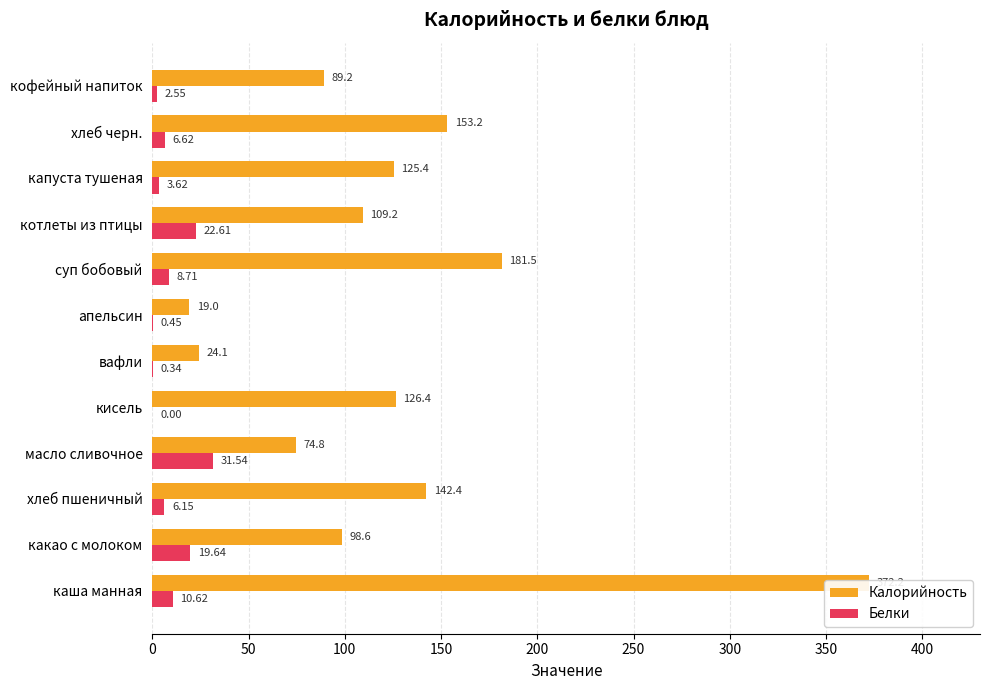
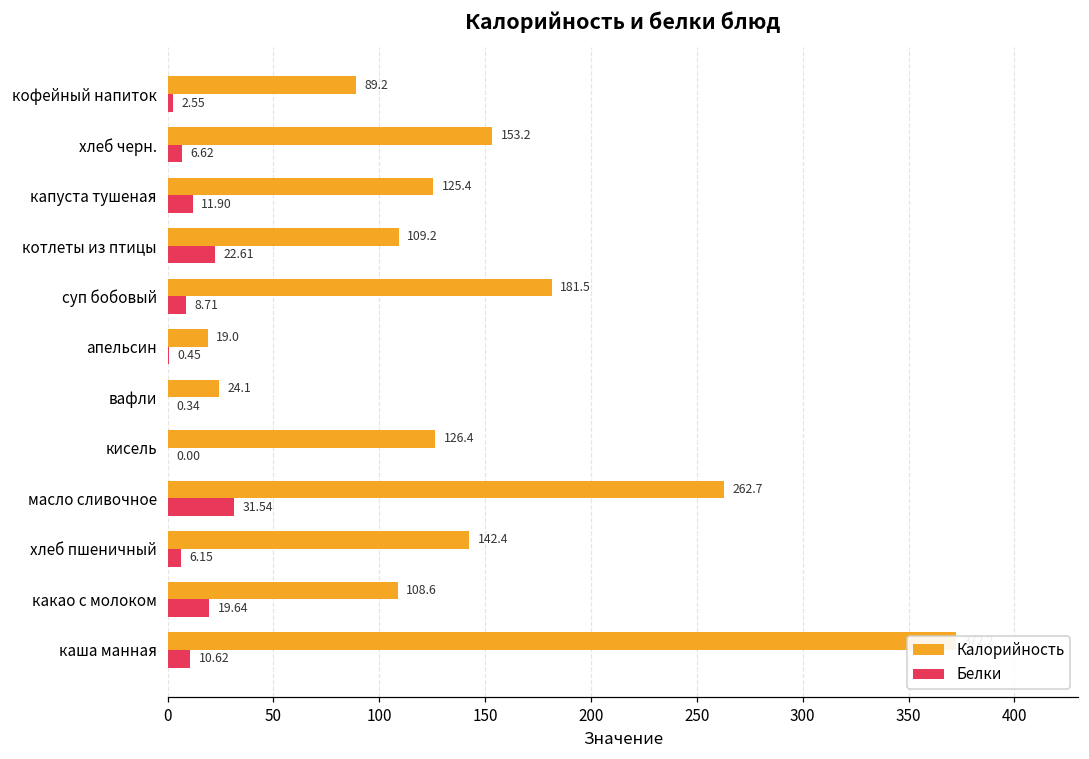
  {
    "Калорийность": {
      "кофейный напиток": 89.2,
      "хлеб черн.": 153.2,
      "капуста тушеная": 125.4,
      "котлеты из птицы": 109.2,
      "суп бобовый": 181.5,
      "апельсин": 19.0,
      "вафли": 24.1,
      "кисель": 126.4,
-     "масло сливочное": 74.8,
+     "масло сливочное": 262.7,
      "хлеб пшеничный": 142.4,
-     "какао с молоком": 98.6
+     "какао с молоком": 108.6
    },
    "Белки": {
      "кофейный напиток": 2.55,
      "хлеб черн.": 6.62,
-     "капуста тушеная": 3.62,
+     "капуста тушеная": 11.90,
      "котлеты из птицы": 22.61,
      "суп бобовый": 8.71,
      "апельсин": 0.45,
      "вафли": 0.34,
      "кисель": 0.00,
      "масло сливочное": 31.54,
      "хлеб пшеничный": 6.15,
      "какао с молоком": 19.64,
      "каша манная": 10.62
    }
  }
